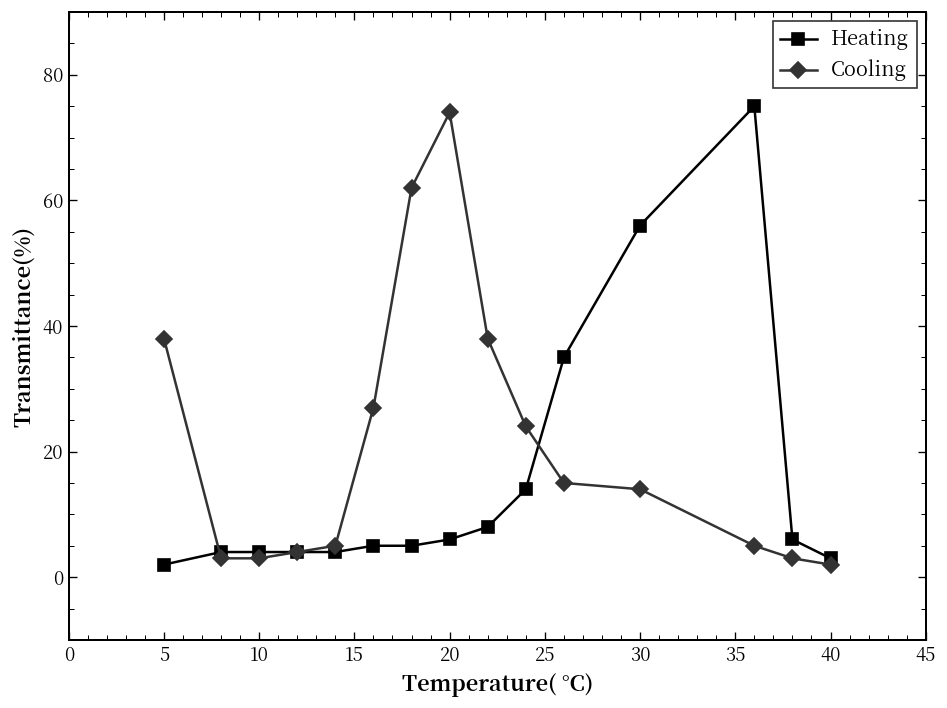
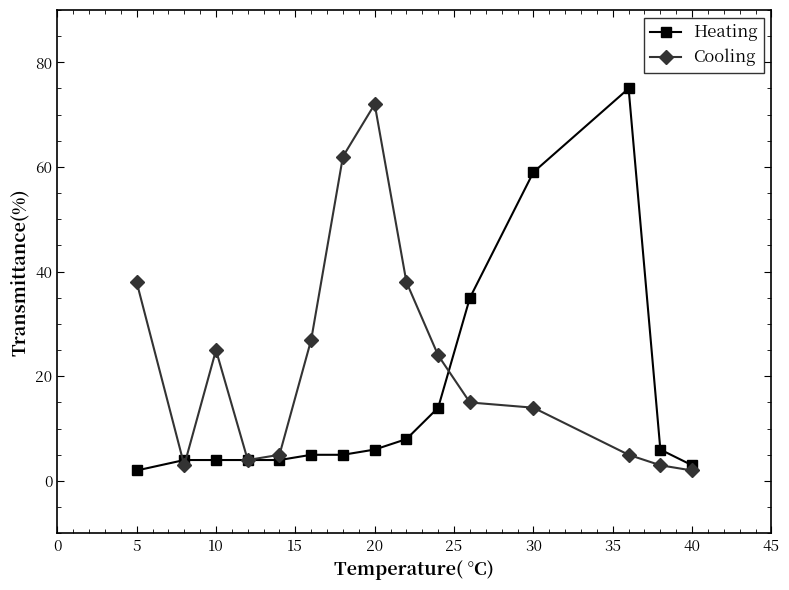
  {
    "Heating": {
      "5": 2,
      "10": 4,
      "20": 6,
-     "30": 56,
+     "30": 59,
      "40": 3
    },
    "Cooling": {
      "5": 38,
-     "10": 3,
-     "20": 74,
+     "10": 25,
+     "20": 72,
      "30": 14,
      "40": 2
    }
  }
